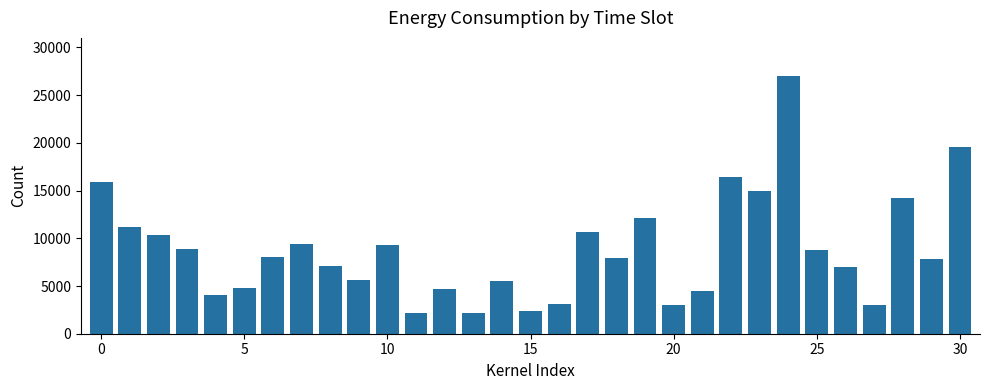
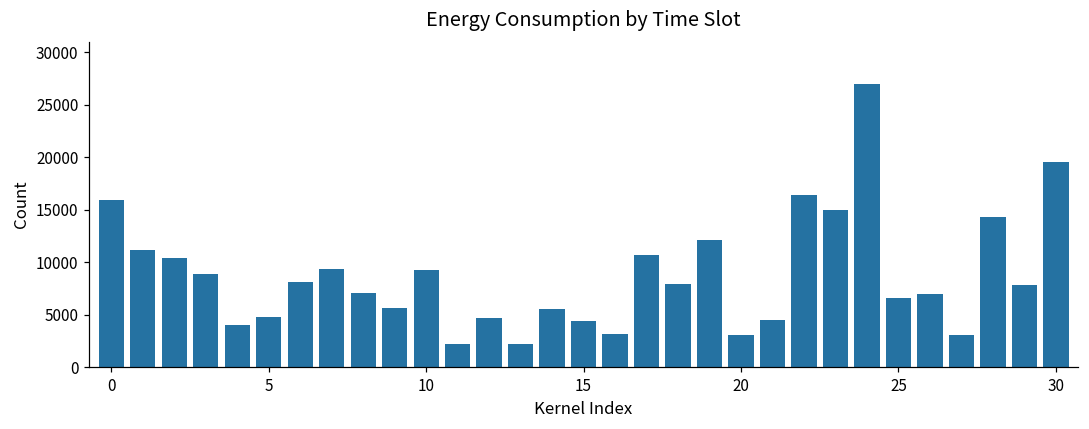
  {
    "0": 16000,
    "5": 5000,
    "10": 9000,
-   "15": 2000,
+   "15": 4000,
    "20": 3000,
-   "25": 9000,
+   "25": 7000,
    "30": 20000
  }
